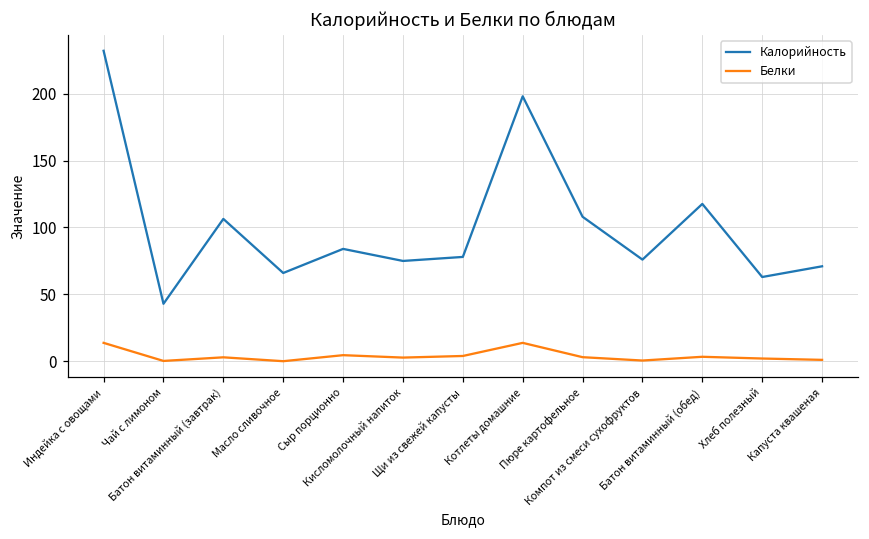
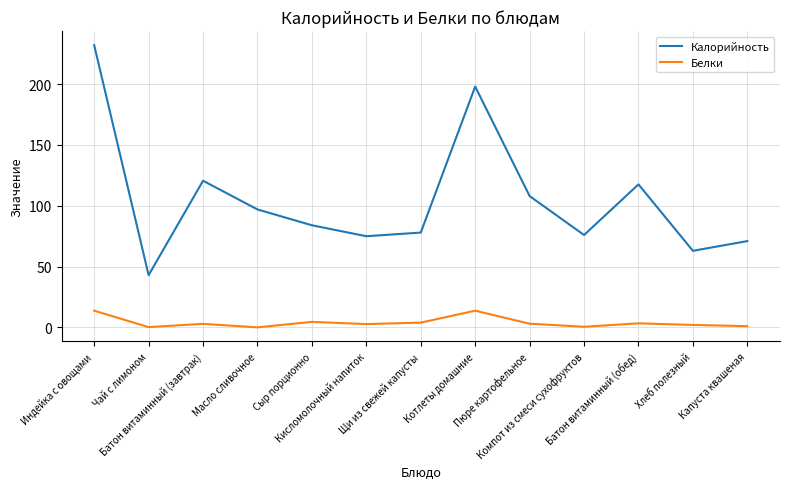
  {
    "Калорийность": {
      "Индейка с овощами": 232,
      "Чай с лимоном": 43,
-     "Батон витаминный (завтрак)": 106,
-     "Масло сливочное": 66,
+     "Батон витаминный (завтрак)": 121,
+     "Масло сливочное": 97,
      "Сыр порционно": 84,
      "Кисломолочный напиток": 75,
      "Щи из свежей капусты": 78,
      "Котлеты домашние": 198,
      "Пюре картофельное": 108,
      "Компот из смеси сухофруктов": 76,
      "Батон витаминный (обед)": 118,
      "Хлеб полезный": 63,
      "Капуста квашеная": 71
    },
    "Белки": {
      "Индейка с овощами": 14,
      "Чай с лимоном": 0,
      "Батон витаминный (завтрак)": 3,
      "Масло сливочное": 0,
      "Сыр порционно": 5,
      "Кисломолочный напиток": 3,
      "Щи из свежей капусты": 4,
      "Котлеты домашние": 14,
      "Пюре картофельное": 3,
      "Компот из смеси сухофруктов": 1,
      "Батон витаминный (обед)": 3,
      "Хлеб полезный": 2,
      "Капуста квашеная": 1
    }
  }
